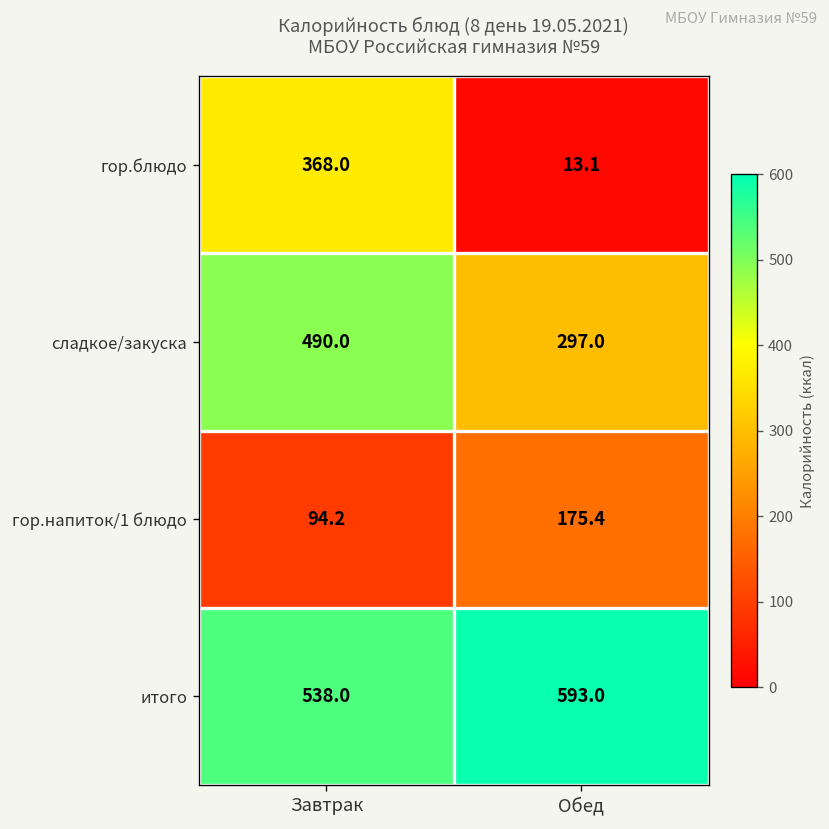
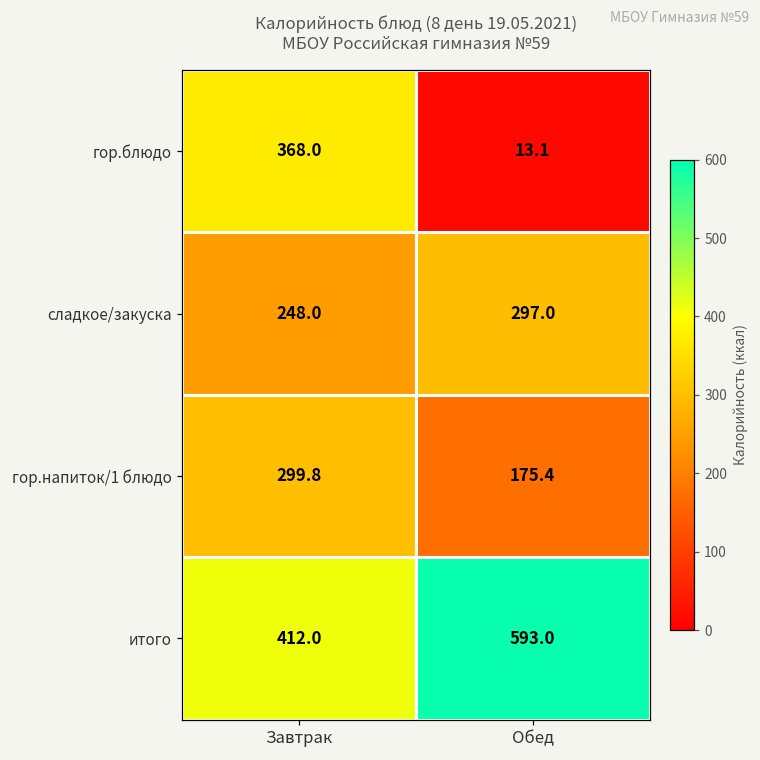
  {
    "гор.блюдо": {
      "Завтрак": 368.0,
      "Обед": 13.1
    },
    "сладкое/закуска": {
-     "Завтрак": 490.0,
+     "Завтрак": 248.0,
      "Обед": 297.0
    },
    "гор.напиток/1 блюдо": {
-     "Завтрак": 94.2,
+     "Завтрак": 299.8,
      "Обед": 175.4
    },
    "итого": {
-     "Завтрак": 538.0,
+     "Завтрак": 412.0,
      "Обед": 593.0
    }
  }
